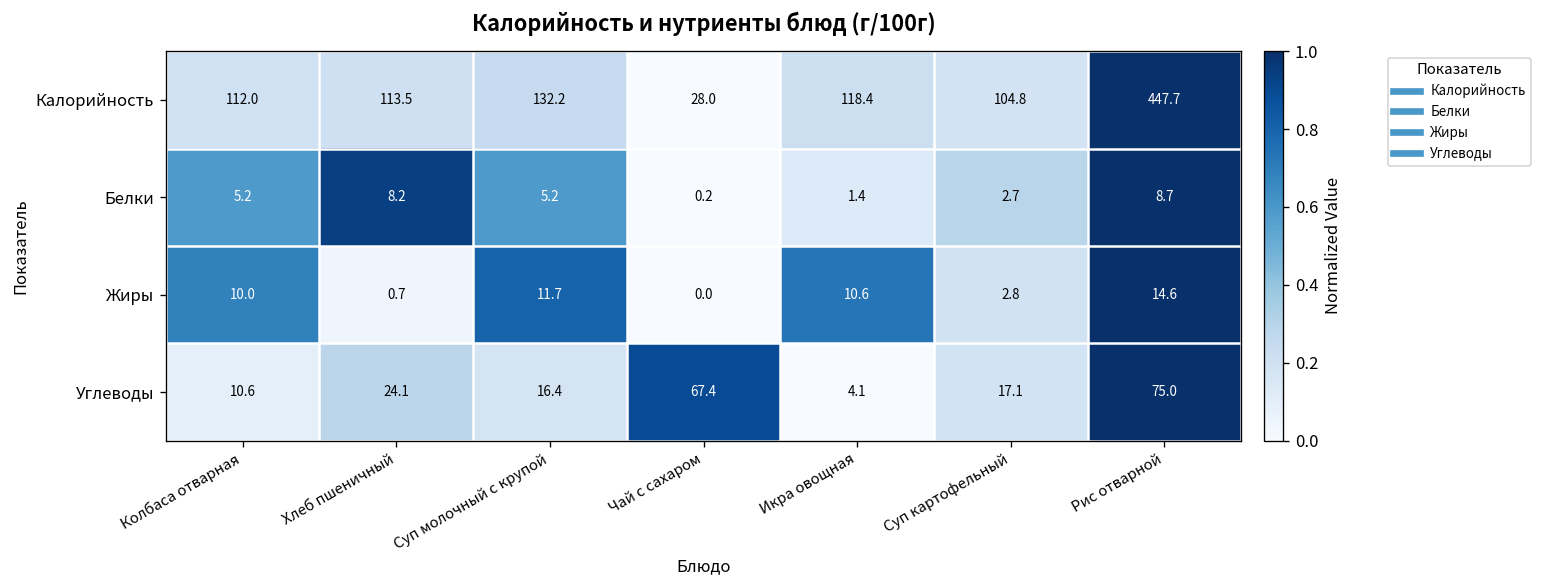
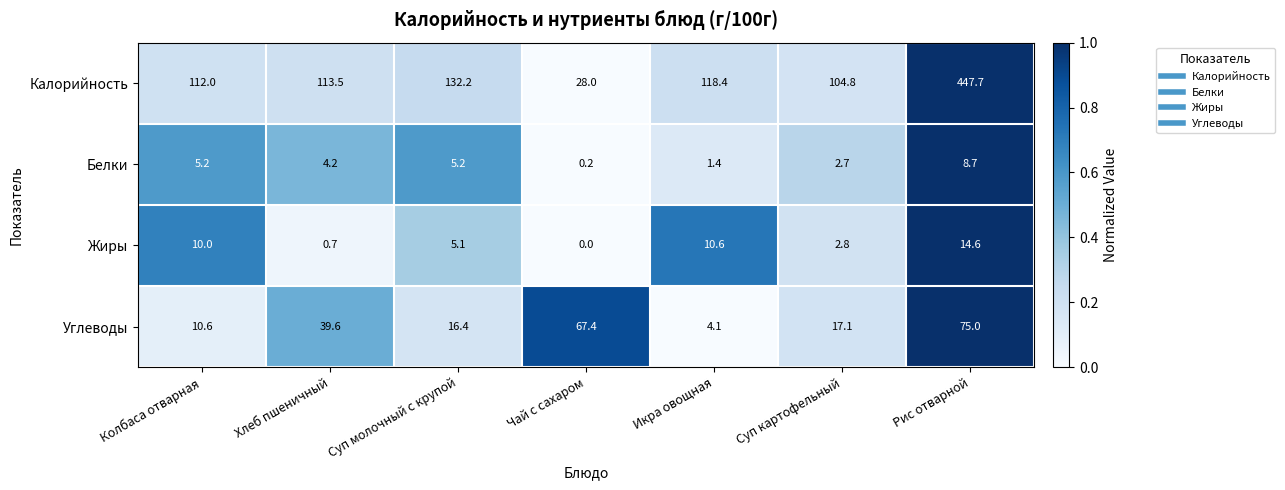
  {
    "Калорийность": {
      "Колбаса отварная": 112.0,
      "Хлеб пшеничный": 113.5,
      "Суп молочный с крупой": 132.2,
      "Чай с сахаром": 28.0,
      "Икра овощная": 118.4,
      "Суп картофельный": 104.8,
      "Рис отварной": 447.7
    },
    "Белки": {
      "Колбаса отварная": 5.2,
-     "Хлеб пшеничный": 8.2,
+     "Хлеб пшеничный": 4.2,
      "Суп молочный с крупой": 5.2,
      "Чай с сахаром": 0.2,
      "Икра овощная": 1.4,
      "Суп картофельный": 2.7,
      "Рис отварной": 8.7
    },
    "Жиры": {
      "Колбаса отварная": 10.0,
      "Хлеб пшеничный": 0.7,
-     "Суп молочный с крупой": 11.7,
+     "Суп молочный с крупой": 5.1,
      "Чай с сахаром": 0.0,
      "Икра овощная": 10.6,
      "Суп картофельный": 2.8,
      "Рис отварной": 14.6
    },
    "Углеводы": {
      "Колбаса отварная": 10.6,
-     "Хлеб пшеничный": 24.1,
+     "Хлеб пшеничный": 39.6,
      "Суп молочный с крупой": 16.4,
      "Чай с сахаром": 67.4,
      "Икра овощная": 4.1,
      "Суп картофельный": 17.1,
      "Рис отварной": 75.0
    }
  }
